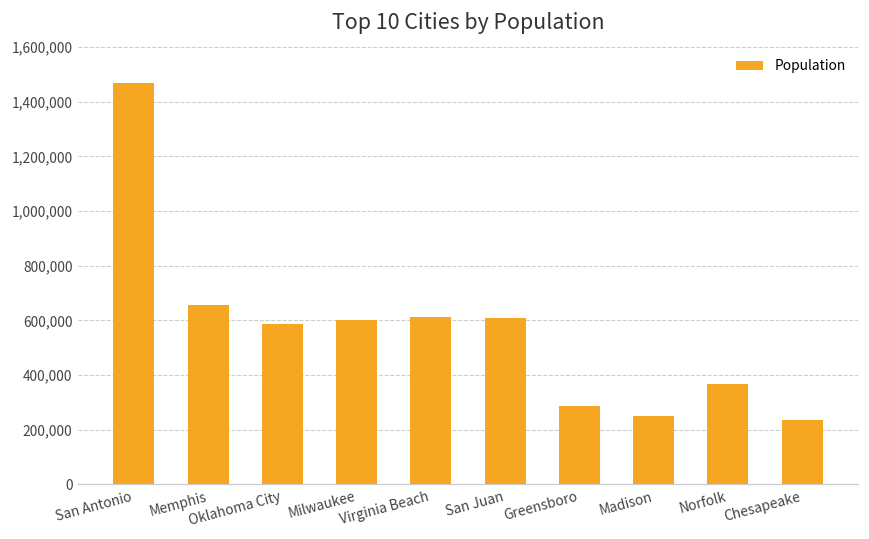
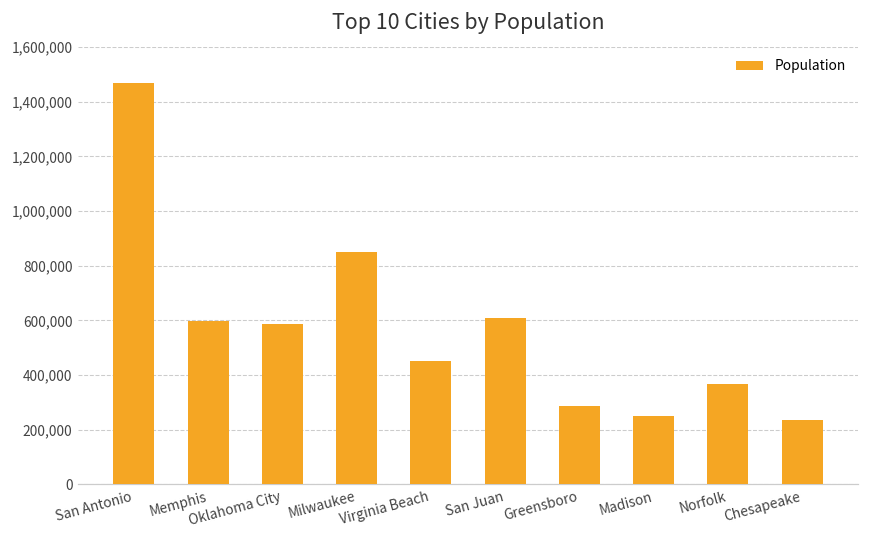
  {
    "San Antonio": "1,470,000",
-   "Memphis": "660,000",
+   "Memphis": "600,000",
    "Oklahoma City": "590,000",
-   "Milwaukee": "600,000",
-   "Virginia Beach": "610,000",
+   "Milwaukee": "850,000",
+   "Virginia Beach": "450,000",
    "San Juan": "610,000",
    "Greensboro": "290,000",
    "Madison": "250,000",
    "Norfolk": "370,000",
    "Chesapeake": "240,000"
  }
